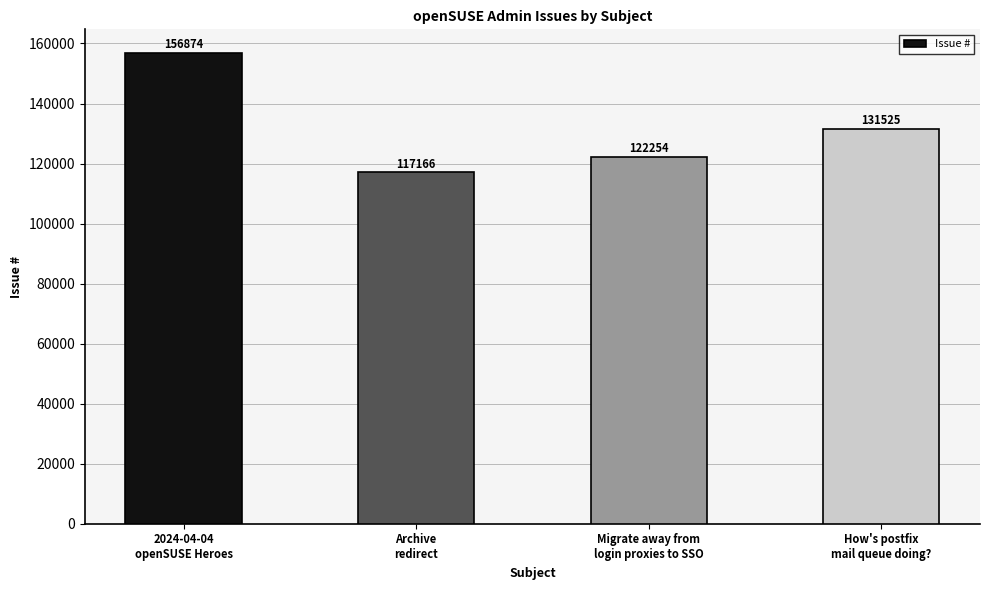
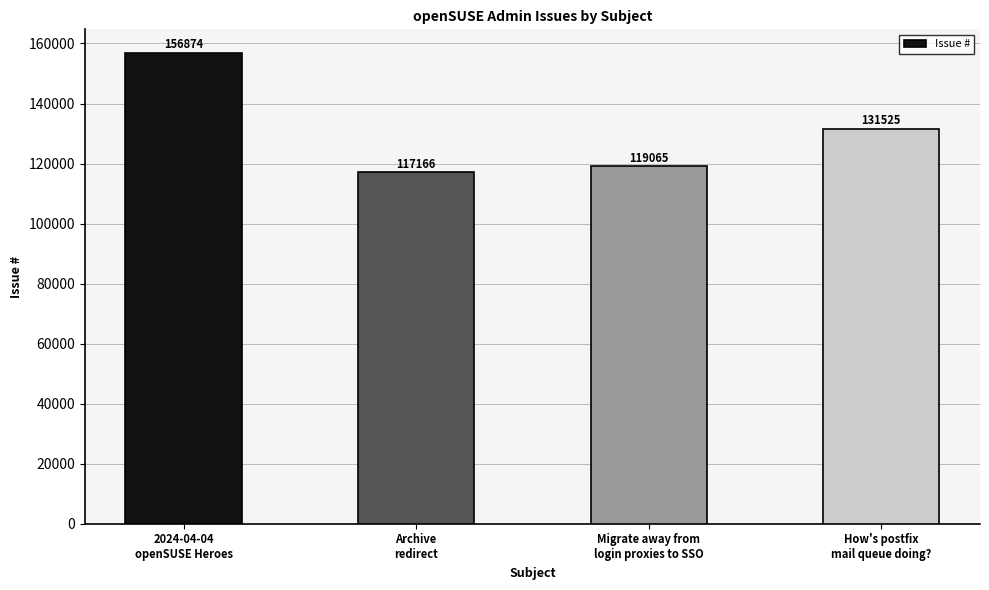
  {
    "2024-04-04 openSUSE Heroes": 156874,
    "Archive redirect": 117166,
-   "Migrate away from login proxies to SSO": 122254,
+   "Migrate away from login proxies to SSO": 119065,
    "How's postfix mail queue doing?": 131525
  }
